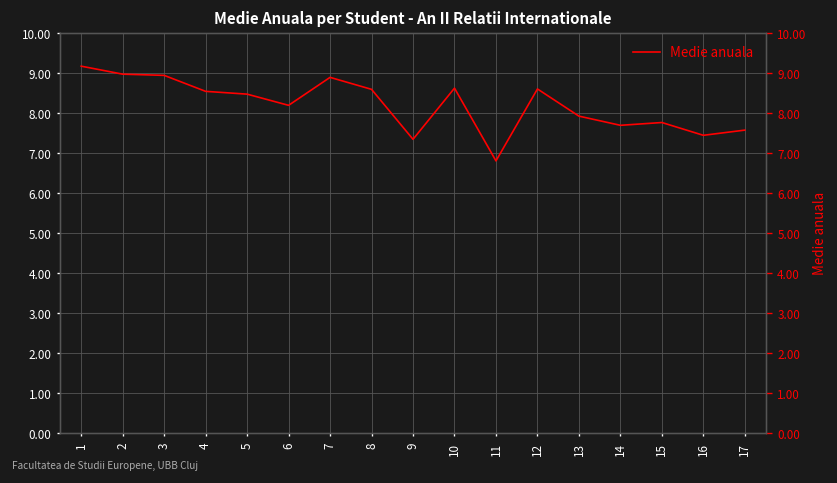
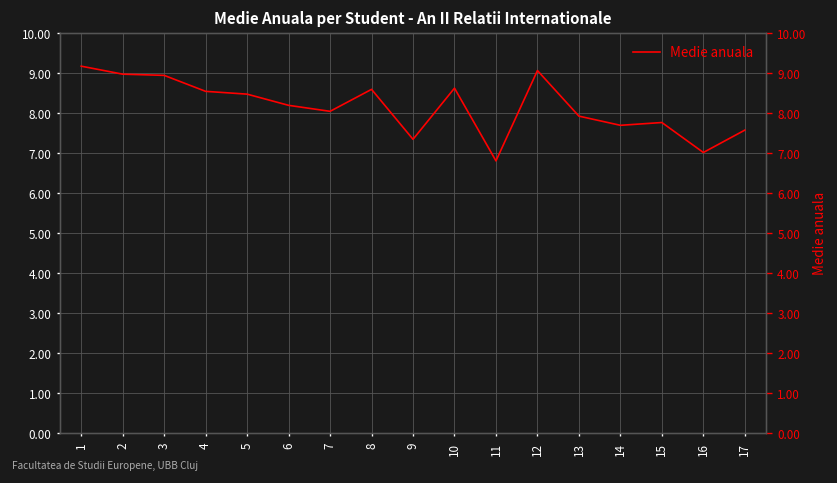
  {
    "1": 9.2,
    "2": 9.0,
    "3": 9.0,
    "4": 8.6,
    "5": 8.5,
    "6": 8.2,
-   "7": 8.9,
+   "7": 8.1,
    "8": 8.6,
    "9": 7.4,
    "10": 8.6,
    "11": 6.8,
-   "12": 8.6,
+   "12": 9.1,
    "13": 7.9,
    "14": 7.7,
    "15": 7.8,
-   "16": 7.5,
+   "16": 7.0,
    "17": 7.6
  }
